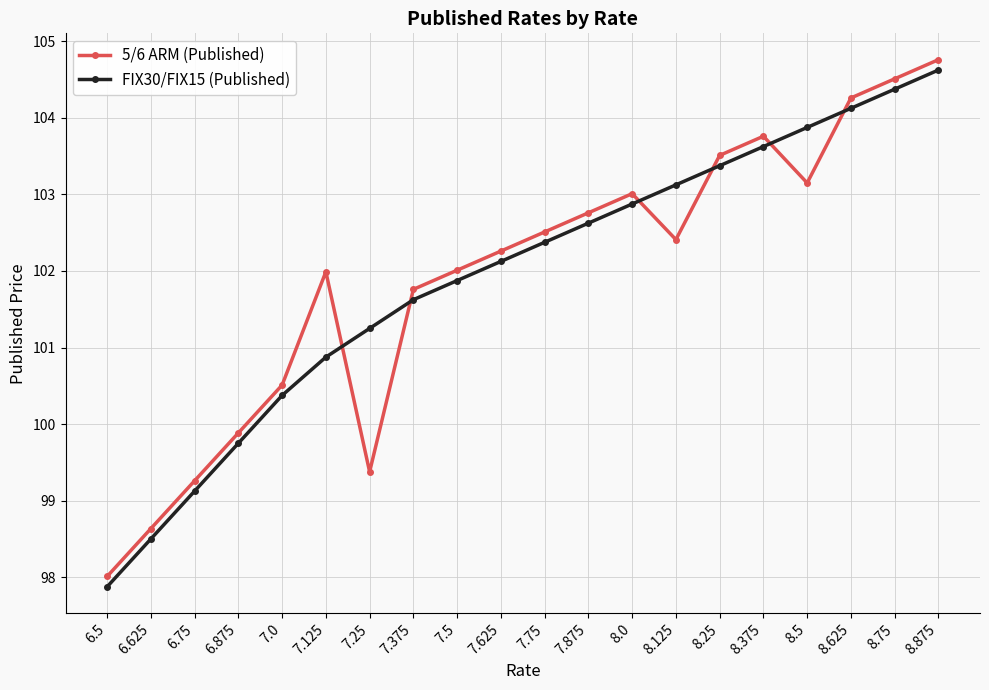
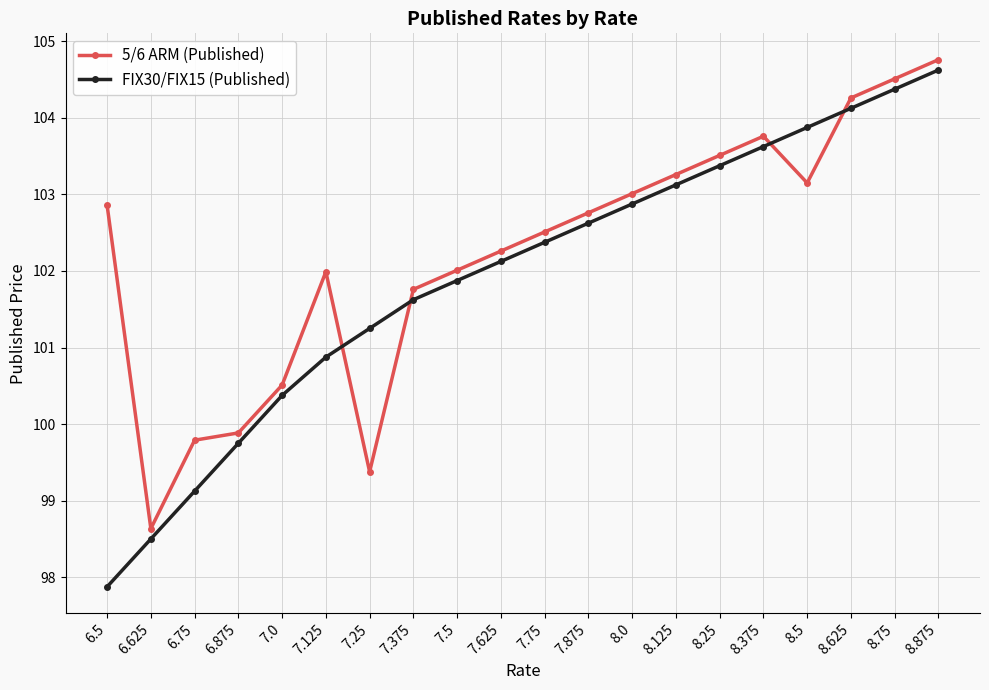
  {
    "5/6 ARM (Published)": {
-     "6.5": 98.0,
+     "6.5": 102.9,
      "6.625": 98.6,
-     "6.75": 99.3,
+     "6.75": 99.8,
      "6.875": 99.9,
      "7.0": 100.5,
      "7.125": 102.0,
      "7.25": 99.4,
      "7.375": 101.8,
      "7.5": 102.0,
      "7.625": 102.3,
      "7.75": 102.5,
      "7.875": 102.8,
      "8.0": 103.0,
-     "8.125": 102.4,
+     "8.125": 103.3,
      "8.25": 103.5,
      "8.375": 103.8,
      "8.5": 103.2,
      "8.625": 104.3,
      "8.75": 104.5,
      "8.875": 104.8
    },
    "FIX30/FIX15 (Published)": {
      "6.5": 97.9,
      "6.625": 98.5,
      "6.75": 99.1,
      "6.875": 99.8,
      "7.0": 100.4,
      "7.125": 100.9,
      "7.25": 101.3,
      "7.375": 101.6,
      "7.5": 101.9,
      "7.625": 102.1,
      "7.75": 102.4,
      "7.875": 102.6,
      "8.0": 102.9,
      "8.125": 103.1,
      "8.25": 103.4,
      "8.375": 103.6,
      "8.5": 103.9,
      "8.625": 104.1,
      "8.75": 104.4,
      "8.875": 104.6
    }
  }
